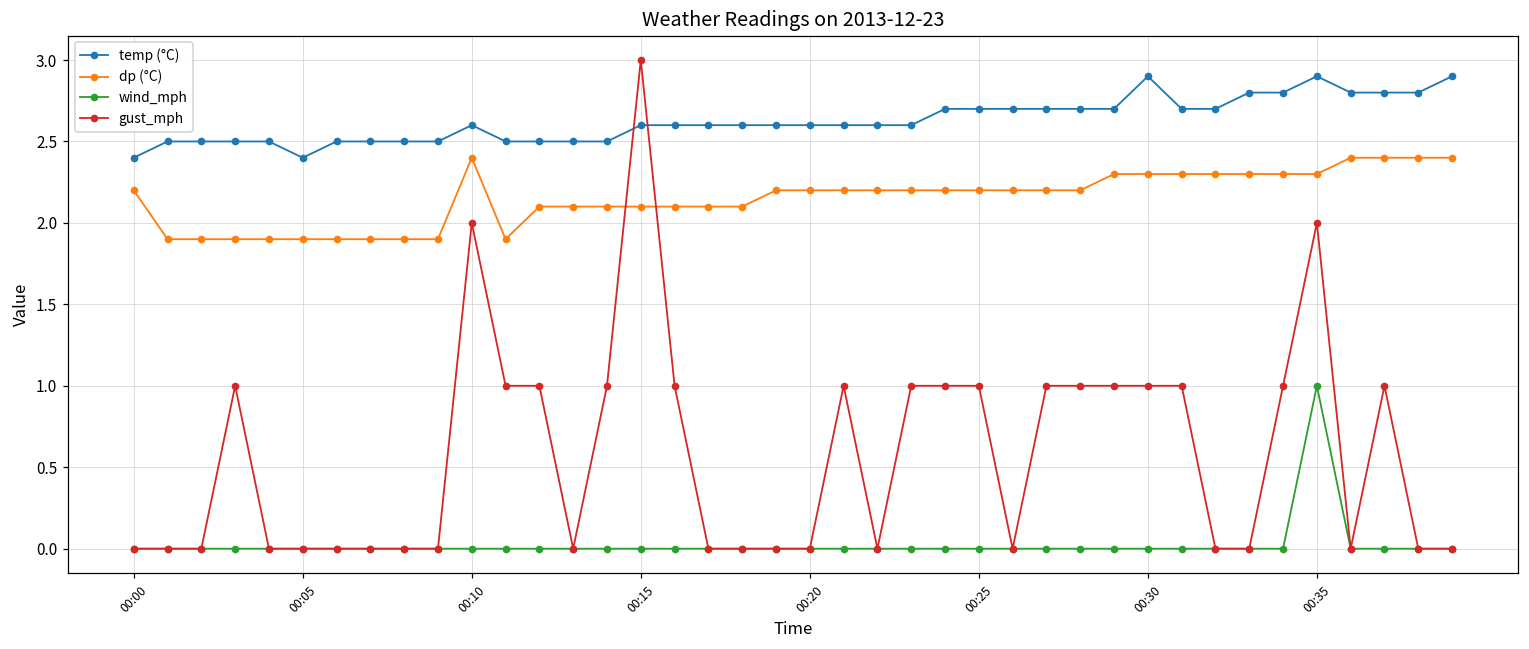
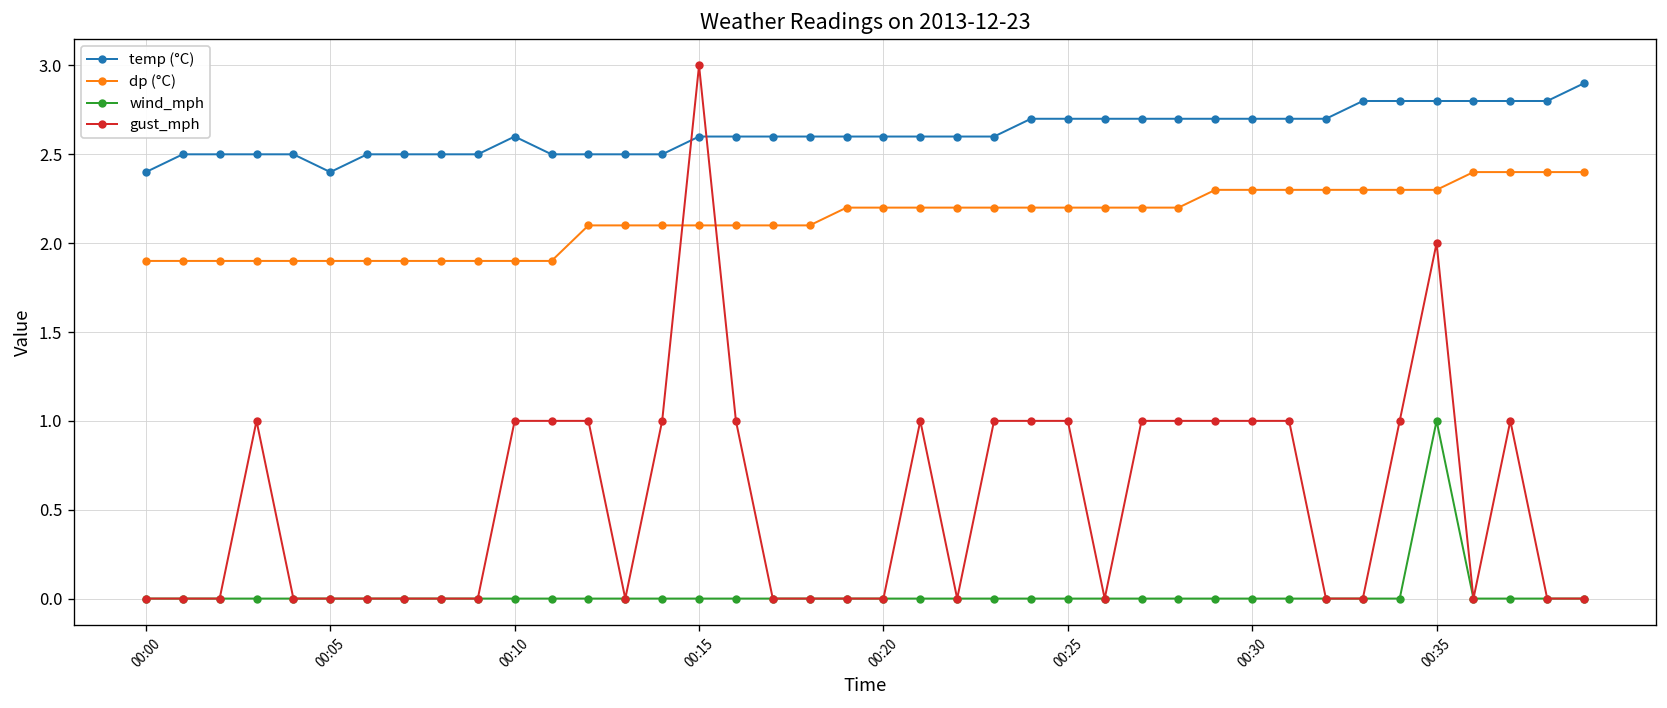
  {
    "temp (°C)": {
      "00:00": 2.4,
      "00:05": 2.4,
      "00:10": 2.6,
      "00:15": 2.6,
      "00:20": 2.6,
      "00:25": 2.7,
-     "00:30": 2.9,
-     "00:35": 2.9
+     "00:30": 2.7,
+     "00:35": 2.8
    },
    "dp (°C)": {
-     "00:00": 2.2,
+     "00:00": 1.9,
      "00:05": 1.9,
-     "00:10": 2.4,
+     "00:10": 1.9,
      "00:15": 2.1,
      "00:20": 2.2,
      "00:25": 2.2,
      "00:30": 2.3,
      "00:35": 2.3
    },
    "wind_mph": {
      "00:10": 0.0,
      "00:15": 0.0,
      "00:25": 0.0,
      "00:30": 0.0,
      "00:35": 1.0
    },
    "gust_mph": {
-     "00:10": 2,
+     "00:10": 1,
      "00:15": 3,
      "00:25": 1,
      "00:30": 1,
      "00:35": 2
    }
  }
